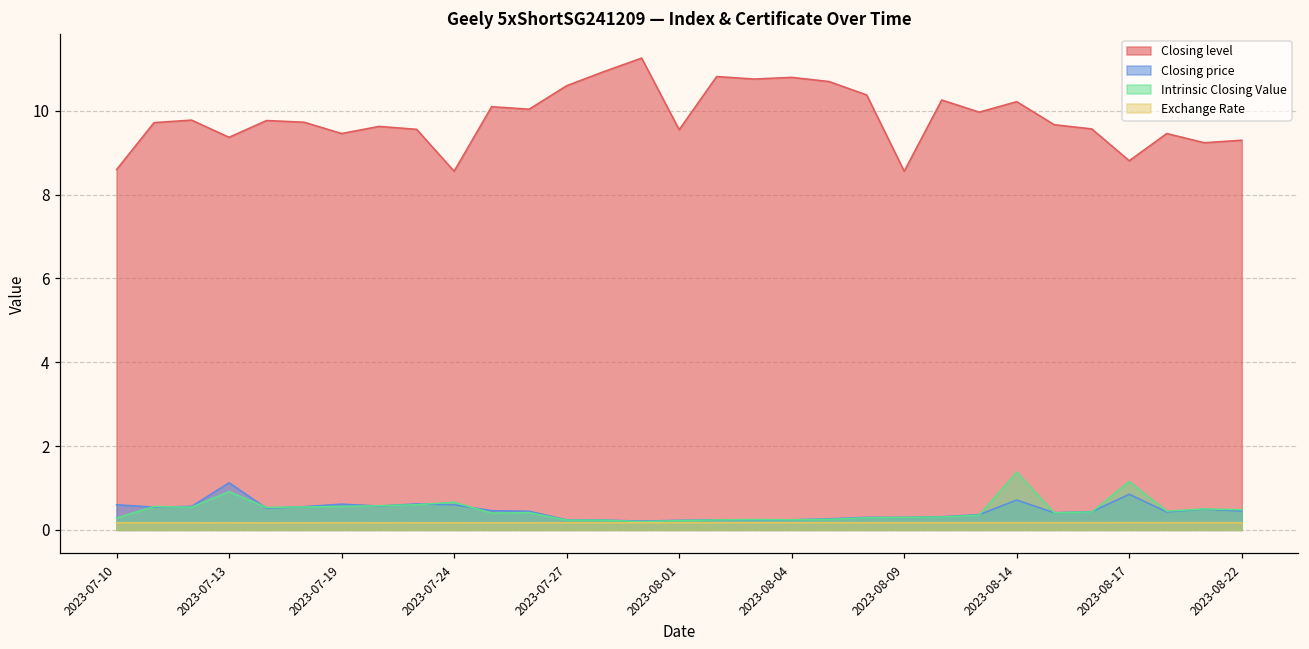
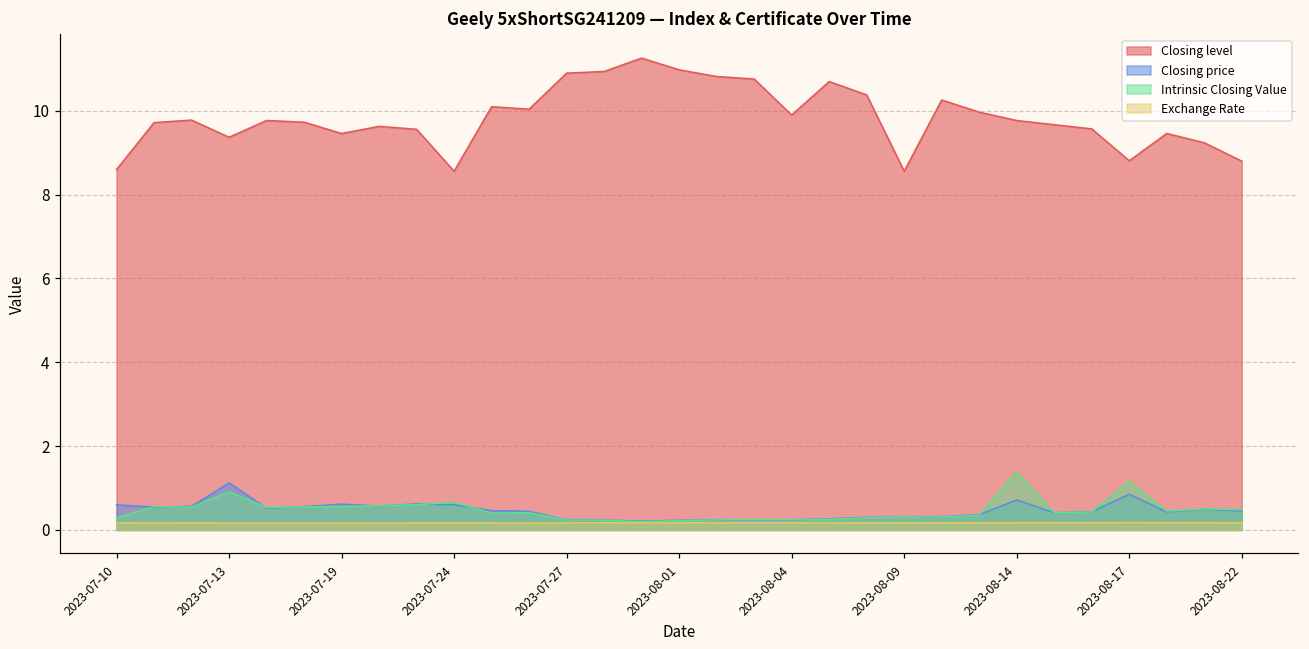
  {
    "Closing level": {
      "2023-07-10": 8.6,
      "2023-07-13": 9.4,
      "2023-07-19": 9.5,
      "2023-07-24": 8.6,
-     "2023-07-27": 10.6,
-     "2023-08-01": 9.6,
-     "2023-08-04": 10.8,
+     "2023-07-27": 10.9,
+     "2023-08-01": 11.0,
+     "2023-08-04": 9.9,
      "2023-08-09": 8.6,
-     "2023-08-14": 10.2,
+     "2023-08-14": 9.8,
      "2023-08-17": 8.8,
-     "2023-08-22": 9.3
+     "2023-08-22": 8.8
    },
    "Closing price": {
      "2023-07-10": 0.6,
      "2023-07-13": 1.1,
      "2023-08-14": 0.7,
      "2023-08-17": 0.9
    },
    "Intrinsic Closing Value": {
      "2023-07-10": 0.3,
      "2023-07-13": 0.9,
      "2023-08-14": 1.4,
      "2023-08-17": 1.2
    },
    "Exchange Rate": {
      "2023-07-10": 0.2,
      "2023-07-13": 0.2,
      "2023-07-19": 0.2,
      "2023-07-24": 0.2,
      "2023-08-04": 0.2,
      "2023-08-09": 0.2,
      "2023-08-14": 0.2,
      "2023-08-17": 0.2,
      "2023-08-22": 0.2
    }
  }
